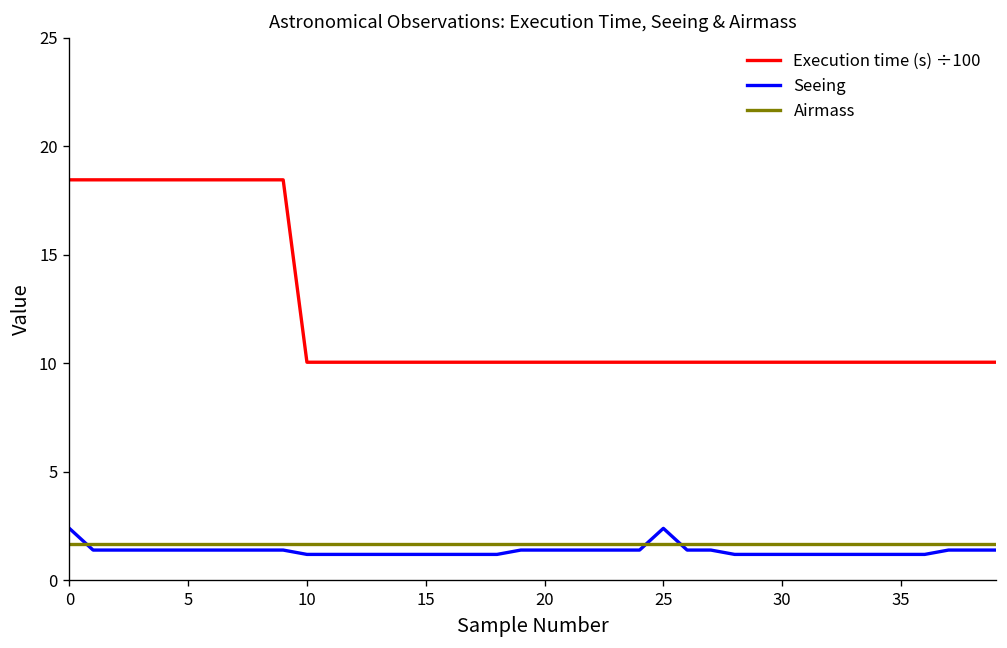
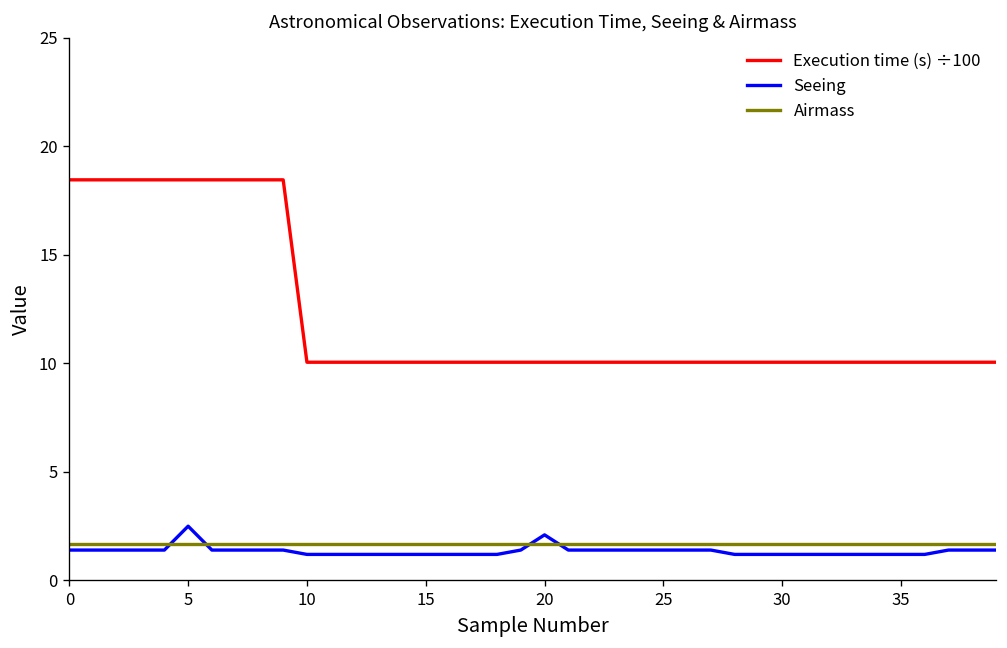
  {
    "Execution time (s) ÷100": {
      "0": 18.5,
      "5": 18.5,
      "10": 10.1,
      "15": 10.1,
      "20": 10.1,
      "25": 10.1,
      "30": 10.1,
      "35": 10.1
    },
    "Seeing": {
-     "0": 2.4,
-     "5": 1.4,
+     "0": 1.4,
+     "5": 2.5,
      "10": 1.2,
      "15": 1.2,
-     "20": 1.4,
-     "25": 2.4,
+     "20": 2.1,
+     "25": 1.4,
      "30": 1.2,
      "35": 1.2
    },
    "Airmass": {
      "0": 1.7,
      "5": 1.7,
      "10": 1.7,
      "15": 1.7,
      "20": 1.7,
      "25": 1.7,
      "30": 1.7,
      "35": 1.7
    }
  }
